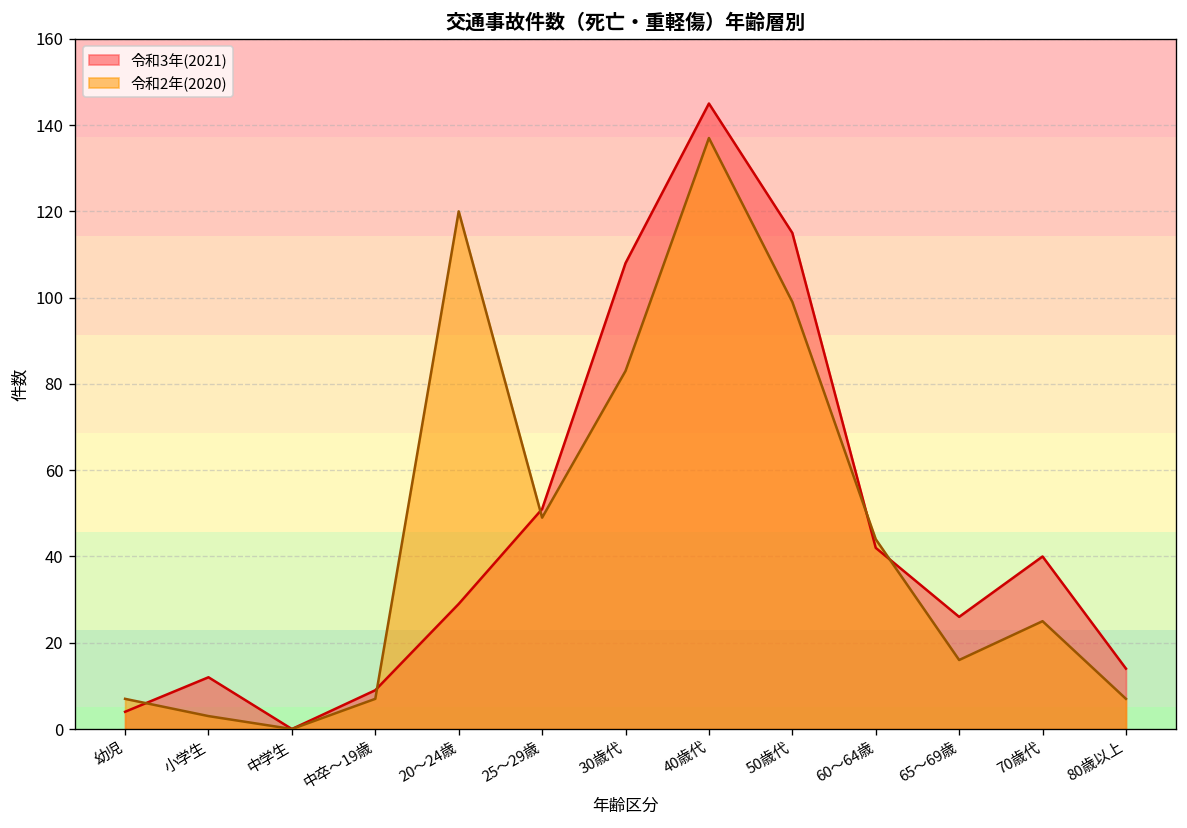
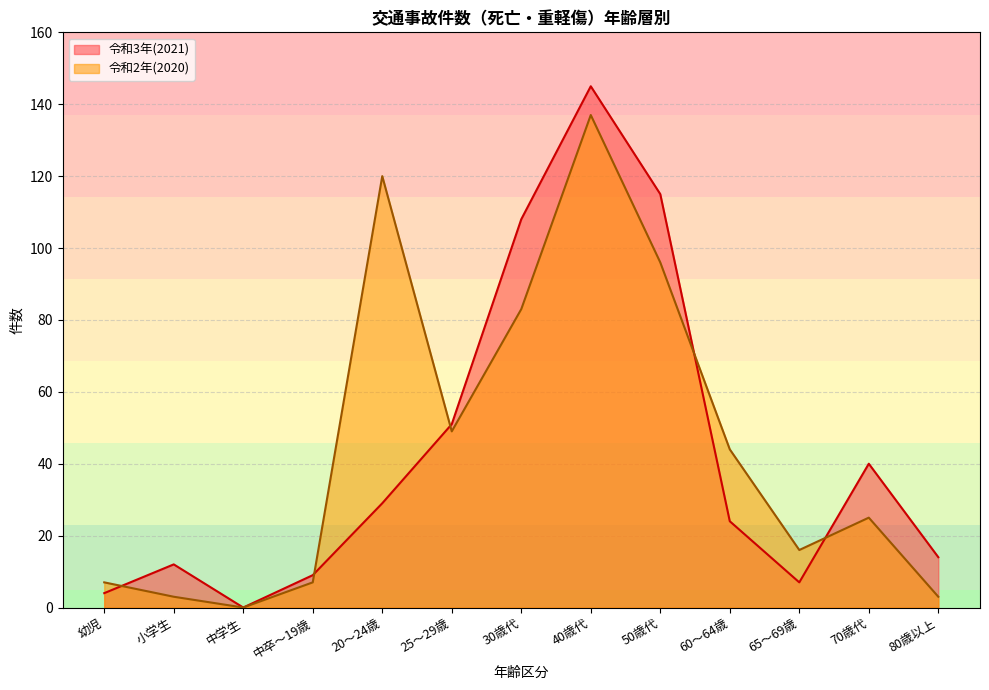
  {
    "令和3年(2021)": {
      "幼児": 4,
      "小学生": 12,
      "中卒～19歳": 9,
      "20～24歳": 29,
      "25～29歳": 51,
      "30歳代": 108,
      "40歳代": 145,
      "50歳代": 115,
-     "60～64歳": 42,
-     "65～69歳": 26,
+     "60～64歳": 24,
+     "65～69歳": 7,
      "70歳代": 40,
      "80歳以上": 14
    },
    "令和2年(2020)": {
      "幼児": 7,
      "小学生": 3,
      "中卒～19歳": 7,
      "20～24歳": 120,
      "25～29歳": 49,
      "30歳代": 83,
      "40歳代": 137,
-     "50歳代": 99,
+     "50歳代": 96,
      "60～64歳": 44,
      "65～69歳": 16,
      "70歳代": 25,
-     "80歳以上": 7
+     "80歳以上": 3
    }
  }
